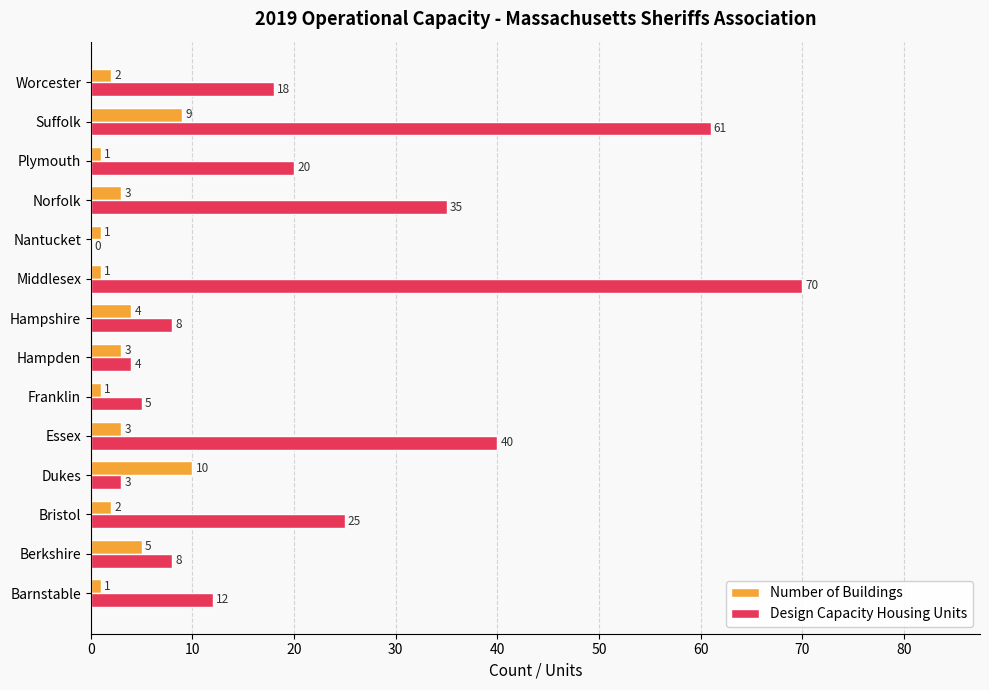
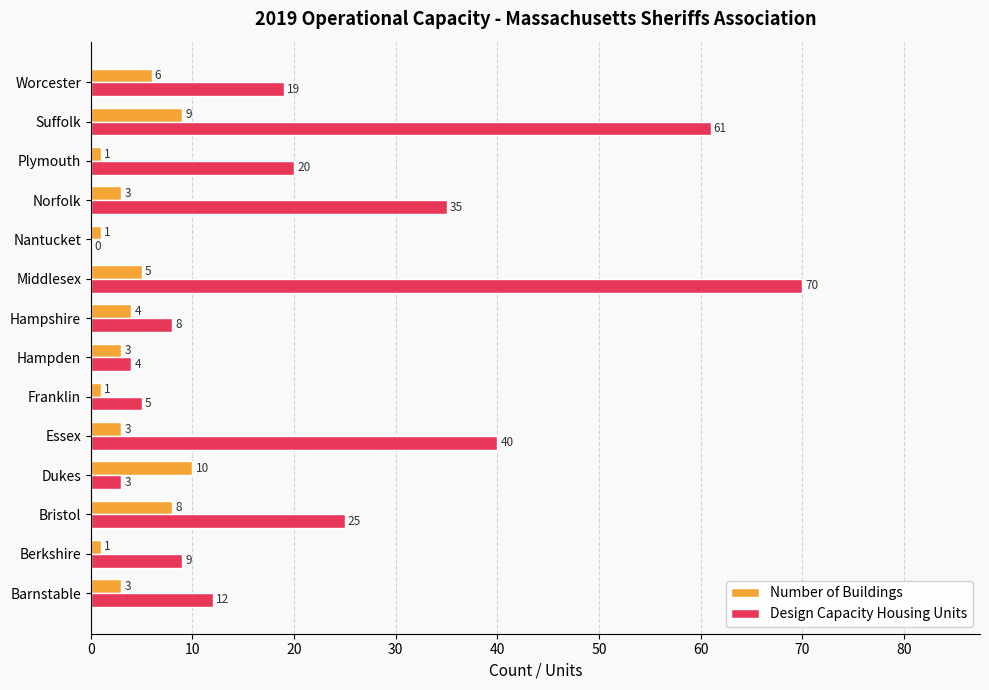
  {
    "Number of Buildings": {
-     "Worcester": 2,
+     "Worcester": 6,
      "Suffolk": 9,
      "Plymouth": 1,
      "Norfolk": 3,
      "Nantucket": 1,
-     "Middlesex": 1,
+     "Middlesex": 5,
      "Hampshire": 4,
      "Hampden": 3,
      "Franklin": 1,
      "Essex": 3,
      "Dukes": 10,
-     "Bristol": 2,
-     "Berkshire": 5,
-     "Barnstable": 1
+     "Bristol": 8,
+     "Berkshire": 1,
+     "Barnstable": 3
    },
    "Design Capacity Housing Units": {
-     "Worcester": 18,
+     "Worcester": 19,
      "Suffolk": 61,
      "Plymouth": 20,
      "Norfolk": 35,
      "Nantucket": 0,
      "Middlesex": 70,
      "Hampshire": 8,
      "Hampden": 4,
      "Franklin": 5,
      "Essex": 40,
      "Dukes": 3,
      "Bristol": 25,
-     "Berkshire": 8,
+     "Berkshire": 9,
      "Barnstable": 12
    }
  }
